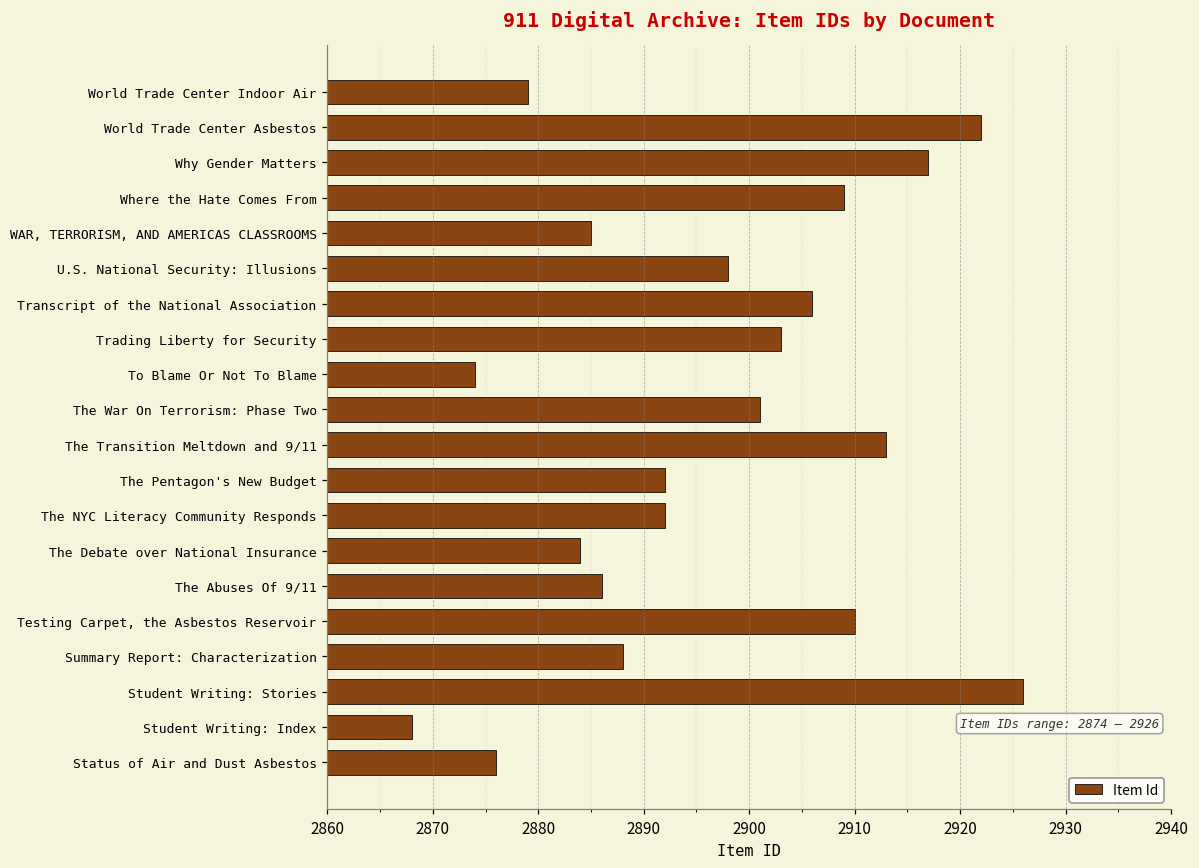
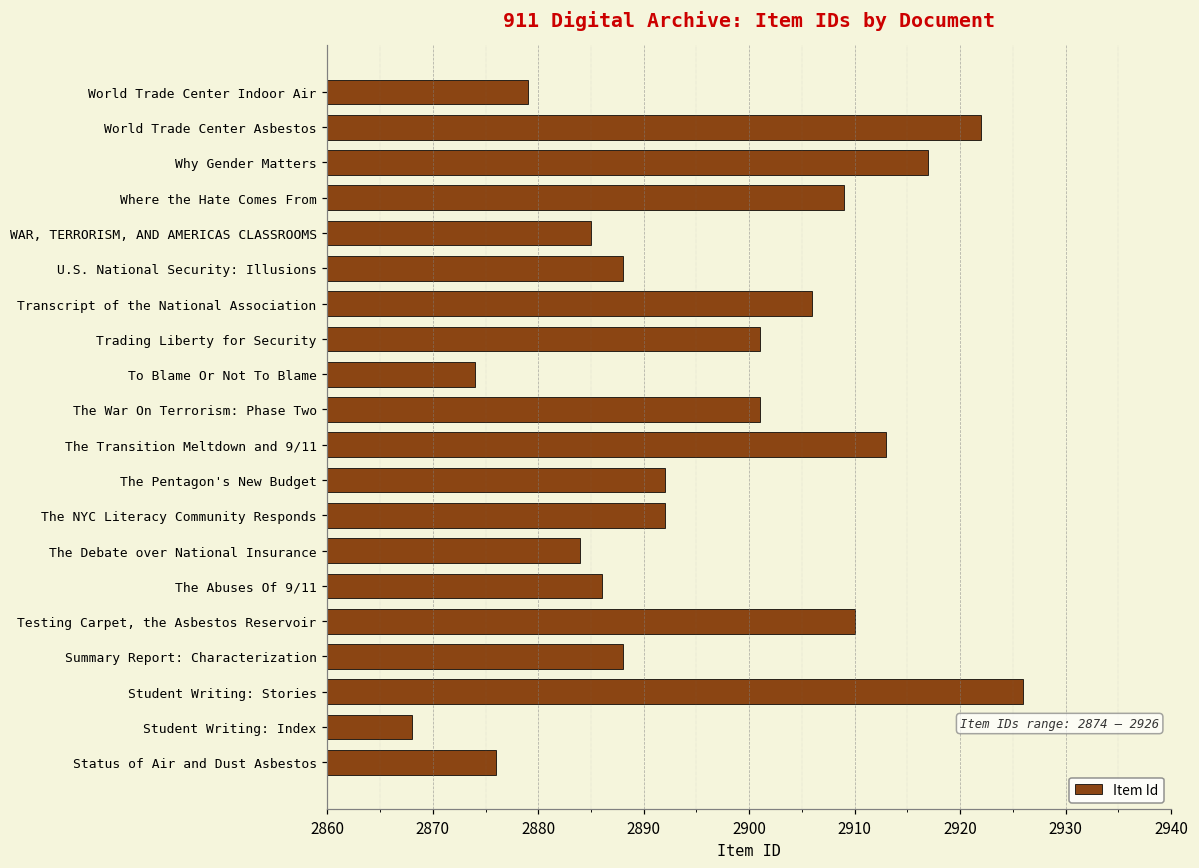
  {
    "World Trade Center Indoor Air": 2879,
    "World Trade Center Asbestos": 2922,
    "Why Gender Matters": 2917,
    "Where the Hate Comes From": 2909,
    "WAR, TERRORISM, AND AMERICAS CLASSROOMS": 2885,
-   "U.S. National Security: Illusions": 2898,
+   "U.S. National Security: Illusions": 2888,
    "Transcript of the National Association": 2906,
-   "Trading Liberty for Security": 2903,
+   "Trading Liberty for Security": 2901,
    "To Blame Or Not To Blame": 2874,
    "The War On Terrorism: Phase Two": 2901,
    "The Transition Meltdown and 9/11": 2913,
    "The Pentagon's New Budget": 2892,
    "The NYC Literacy Community Responds": 2892,
    "The Debate over National Insurance": 2884,
    "The Abuses Of 9/11": 2886,
    "Testing Carpet, the Asbestos Reservoir": 2910,
    "Summary Report: Characterization": 2888,
    "Student Writing: Index": 2868,
    "Status of Air and Dust Asbestos": 2876
  }
